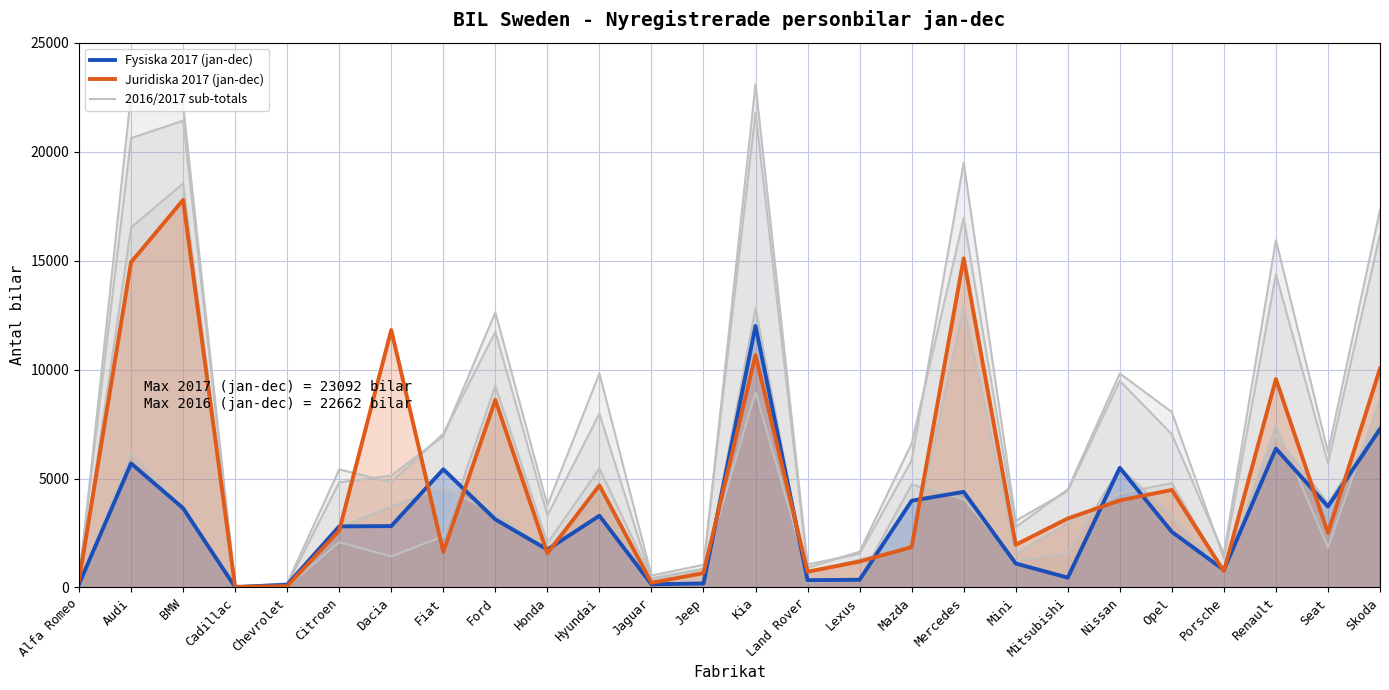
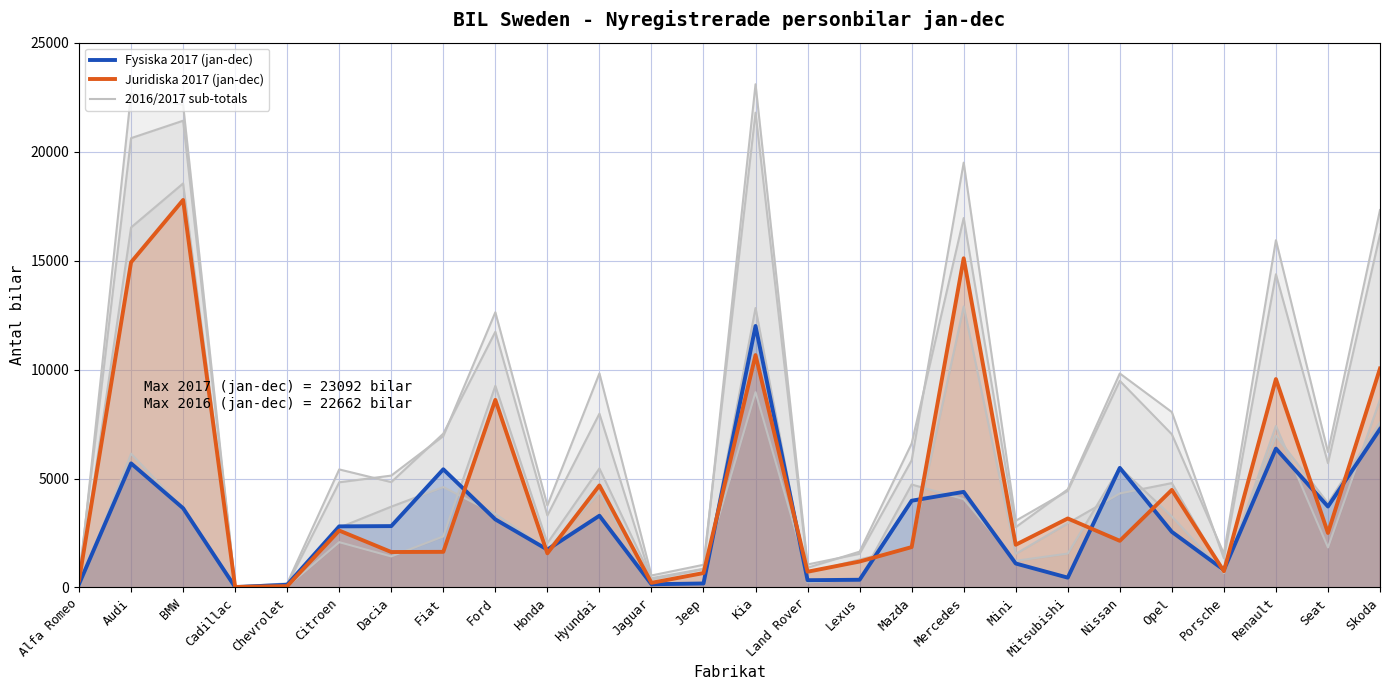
  {
    "Fysiska 2017 (jan-dec)": {
      "Audi": 5700,
      "Dacia": 2800,
      "Fiat": 5400,
      "Ford": 3100,
      "Hyundai": 3300,
      "Kia": 12000,
      "Mazda": 4000,
      "Mercedes": 4400,
      "Mini": 1100,
      "Mitsubishi": 500,
      "Opel": 2600,
      "Renault": 6400,
      "Seat": 3700,
      "Skoda": 7300
    },
    "Juridiska 2017 (jan-dec)": {
      "Alfa Romeo": 300,
      "Audi": 14900,
      "BMW": 17800,
      "Citroen": 2600,
-     "Dacia": 11800,
+     "Dacia": 1600,
      "Fiat": 1600,
      "Ford": 8600,
      "Honda": 1600,
      "Hyundai": 4700,
      "Jeep": 700,
      "Kia": 10700,
      "Mercedes": 15100,
      "Mini": 2000,
      "Mitsubishi": 3200,
-     "Nissan": 4000,
+     "Nissan": 2100,
      "Opel": 4500,
      "Renault": 9600,
      "Seat": 2500,
      "Skoda": 10000
    }
  }
